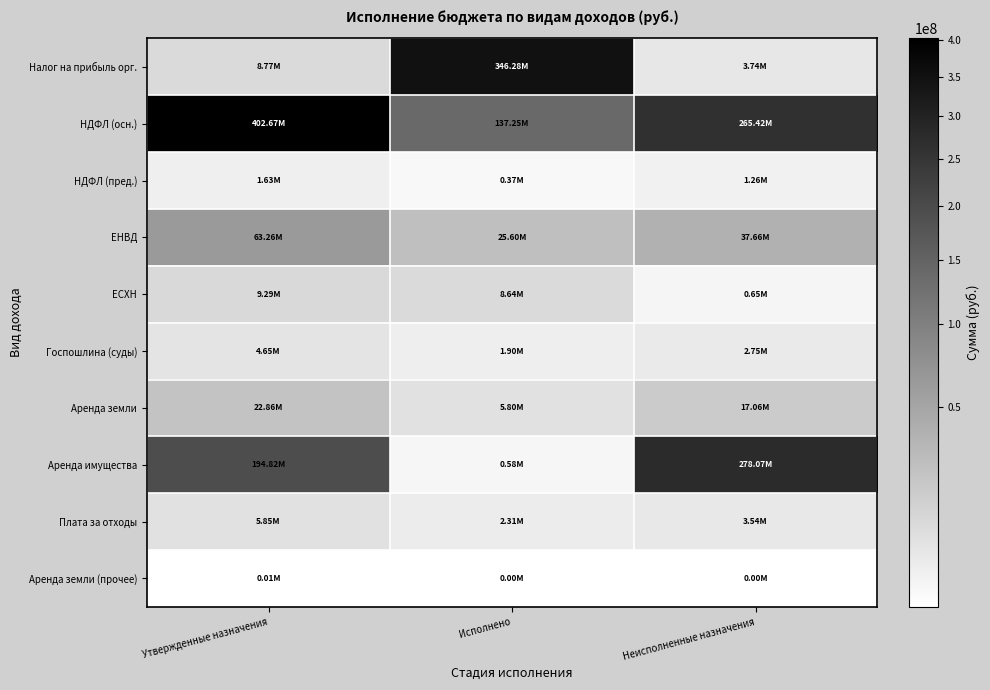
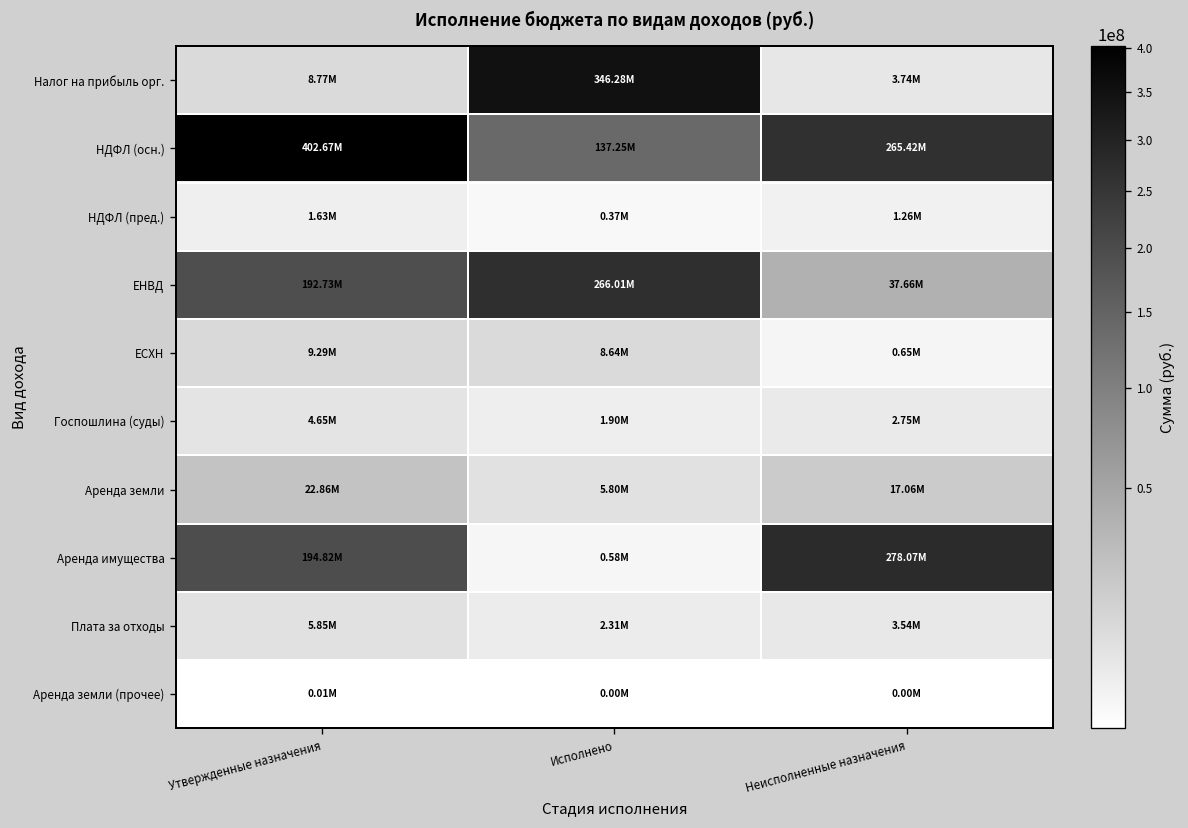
  {
    "Налог на прибыль орг.": {
      "Утвержденные назначения": "8.77M",
      "Исполнено": "346.28M",
      "Неисполненные назначения": "3.74M"
    },
    "НДФЛ (осн.)": {
      "Утвержденные назначения": "402.67M",
      "Исполнено": "137.25M",
      "Неисполненные назначения": "265.42M"
    },
    "НДФЛ (пред.)": {
      "Утвержденные назначения": "1.63M",
      "Исполнено": "0.37M",
      "Неисполненные назначения": "1.26M"
    },
    "ЕНВД": {
-     "Утвержденные назначения": "63.26M",
-     "Исполнено": "25.60M",
+     "Утвержденные назначения": "192.73M",
+     "Исполнено": "266.01M",
      "Неисполненные назначения": "37.66M"
    },
    "ЕСХН": {
      "Утвержденные назначения": "9.29M",
      "Исполнено": "8.64M",
      "Неисполненные назначения": "0.65M"
    },
    "Госпошлина (суды)": {
      "Утвержденные назначения": "4.65M",
      "Исполнено": "1.90M",
      "Неисполненные назначения": "2.75M"
    },
    "Аренда земли": {
      "Утвержденные назначения": "22.86M",
      "Исполнено": "5.80M",
      "Неисполненные назначения": "17.06M"
    },
    "Аренда имущества": {
      "Утвержденные назначения": "194.82M",
      "Исполнено": "0.58M",
      "Неисполненные назначения": "278.07M"
    },
    "Плата за отходы": {
      "Утвержденные назначения": "5.85M",
      "Исполнено": "2.31M",
      "Неисполненные назначения": "3.54M"
    },
    "Аренда земли (прочее)": {
      "Утвержденные назначения": "0.01M",
      "Исполнено": "0.00M",
      "Неисполненные назначения": "0.00M"
    }
  }
